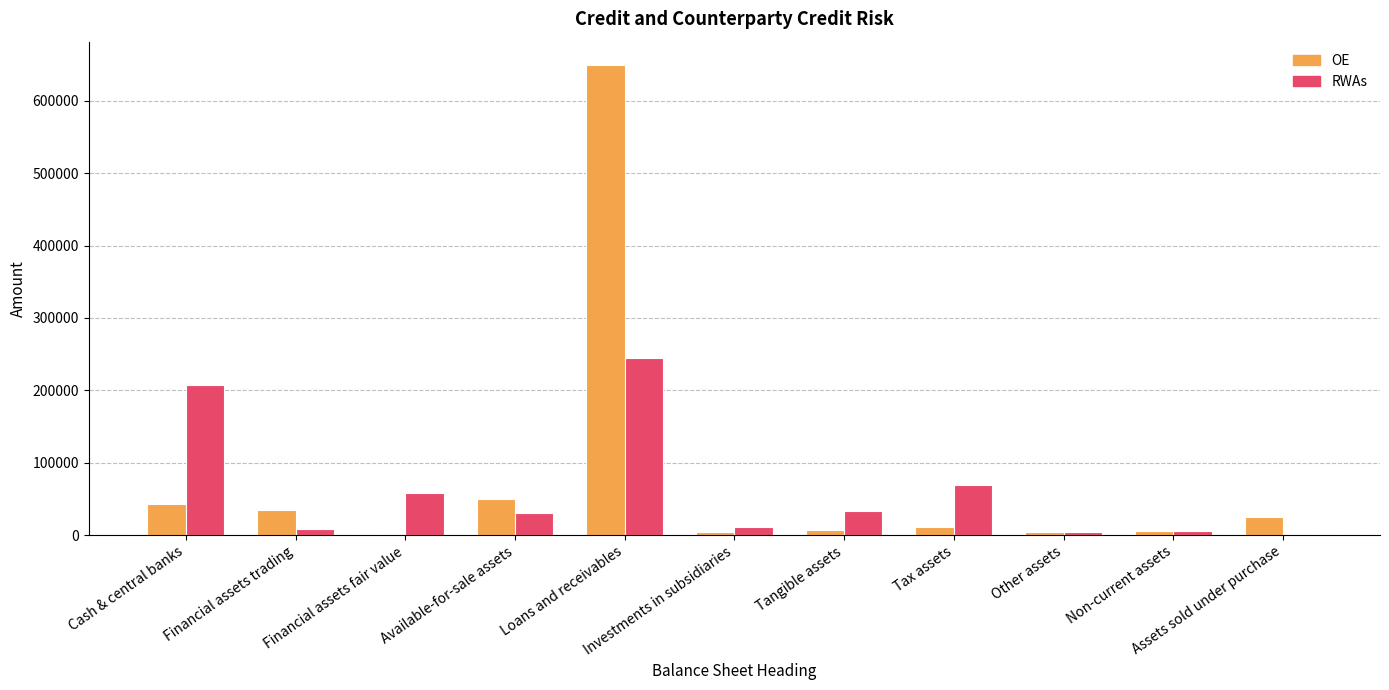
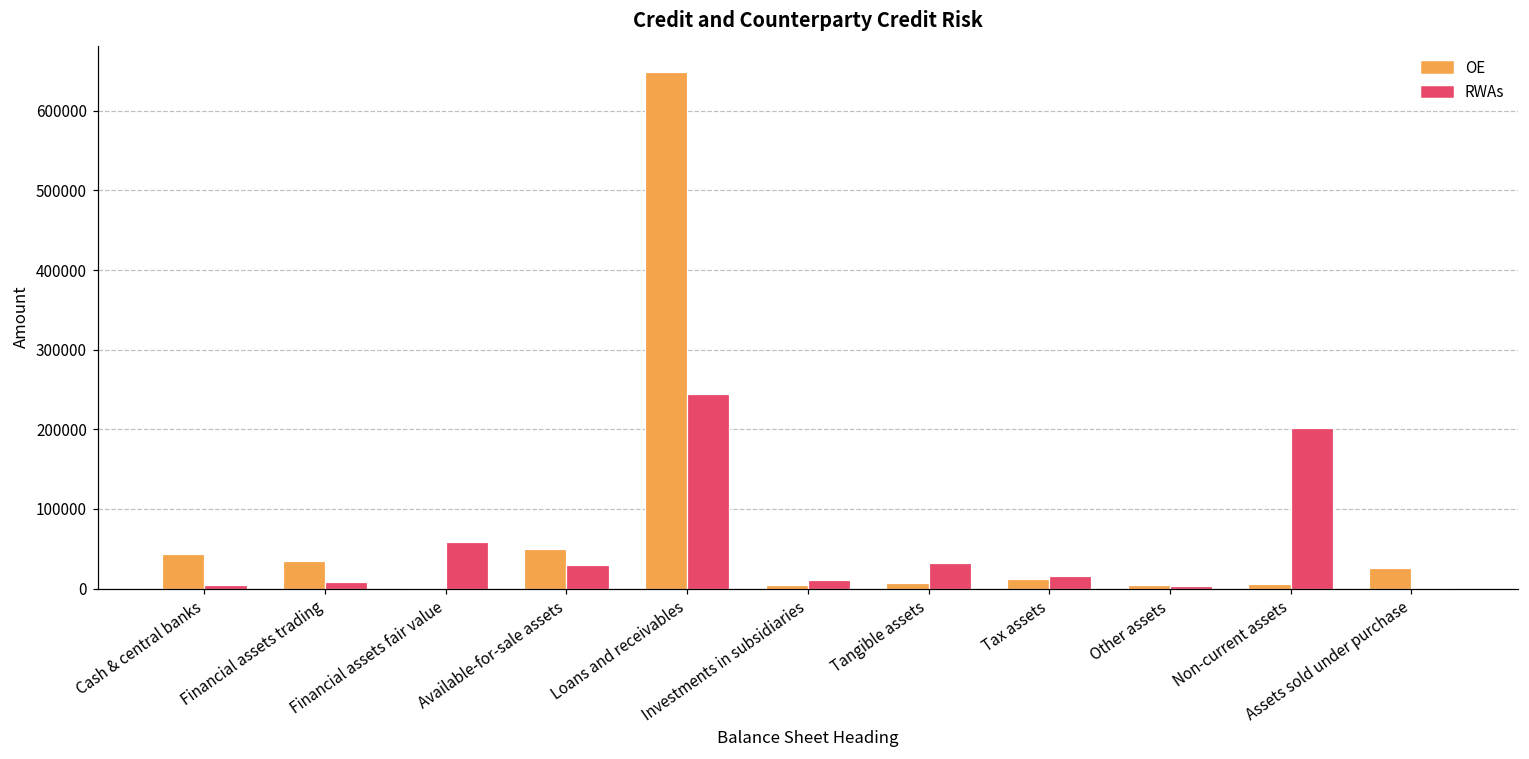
  {
    "OE": {
      "Cash & central banks": 40000,
      "Financial assets trading": 30000,
      "Available-for-sale assets": 50000,
      "Loans and receivables": 650000,
      "Investments in subsidiaries": 0,
      "Tangible assets": 10000,
      "Tax assets": 10000,
      "Other assets": 0,
      "Non-current assets": 10000,
      "Assets sold under purchase": 30000
    },
    "RWAs": {
-     "Cash & central banks": 210000,
+     "Cash & central banks": 10000,
      "Financial assets trading": 10000,
      "Financial assets fair value": 60000,
      "Available-for-sale assets": 30000,
      "Loans and receivables": 240000,
      "Investments in subsidiaries": 10000,
      "Tangible assets": 30000,
-     "Tax assets": 70000,
+     "Tax assets": 20000,
      "Other assets": 0,
-     "Non-current assets": 10000
+     "Non-current assets": 200000
    }
  }
